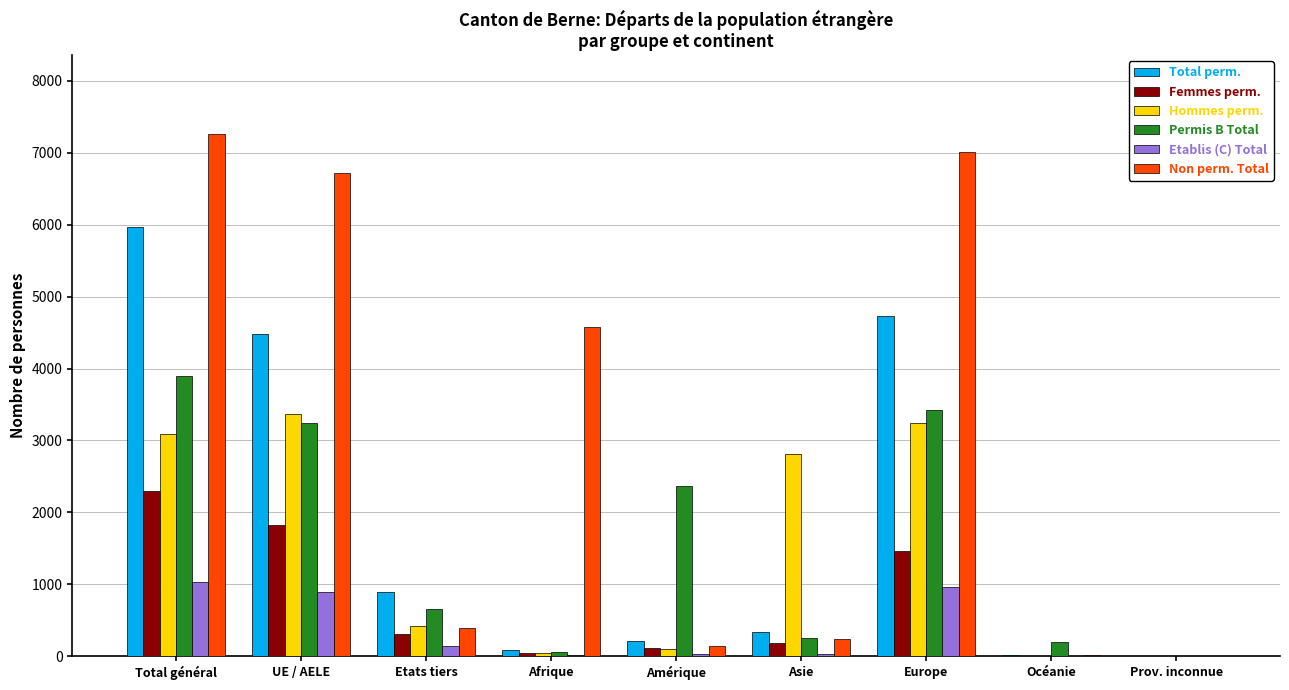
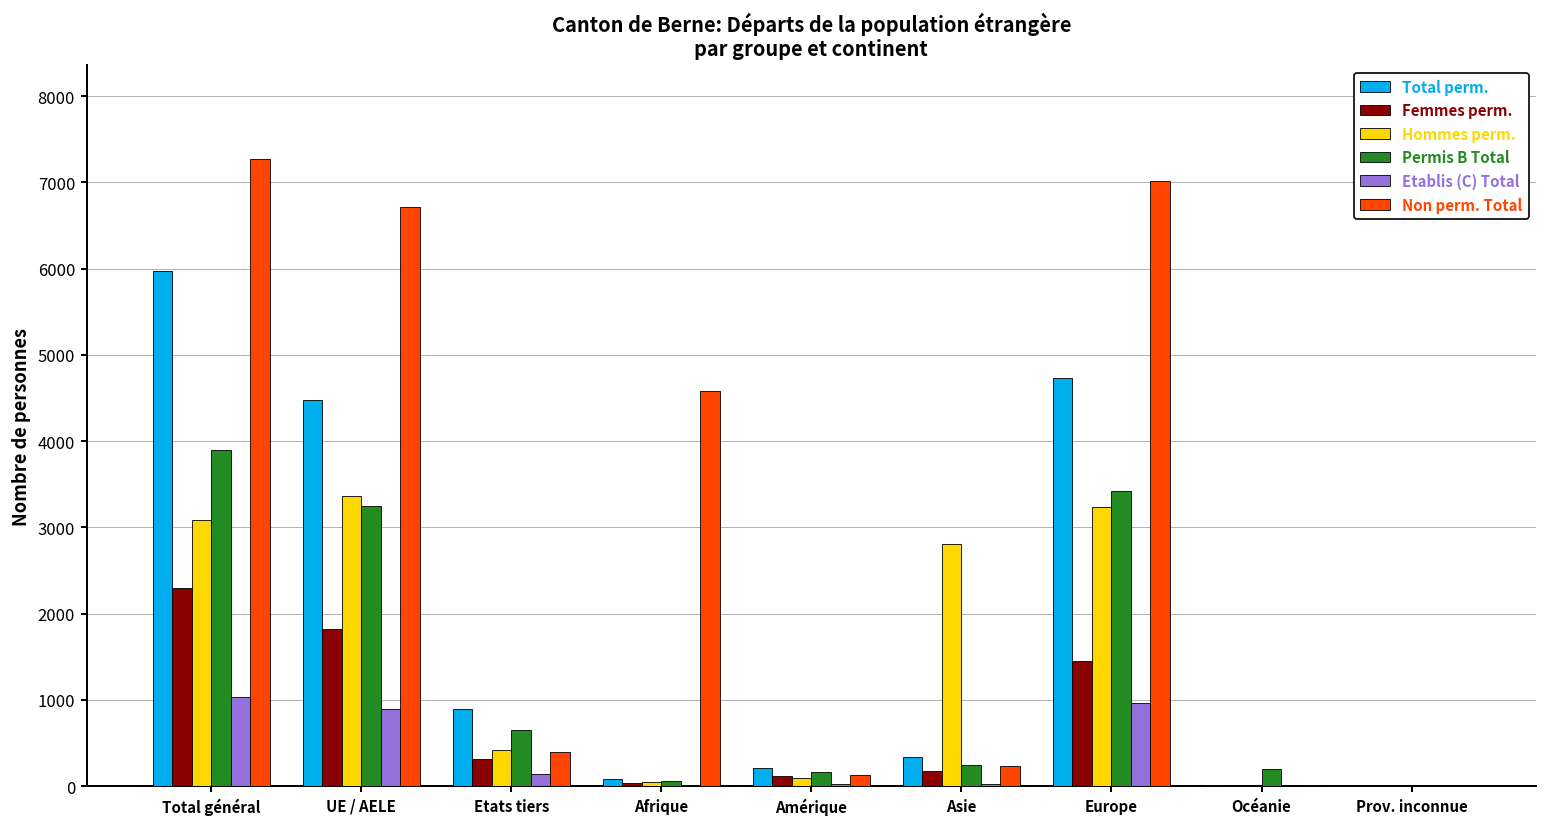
  {
    "Total perm.": {
      "Total général": 6000,
      "UE / AELE": 4500,
      "Etats tiers": 900,
      "Afrique": 100,
      "Amérique": 200,
      "Asie": 300,
      "Europe": 4700
    },
    "Femmes perm.": {
      "Total général": 2300,
      "UE / AELE": 1800,
      "Etats tiers": 300,
      "Afrique": 0,
      "Amérique": 100,
      "Asie": 200,
      "Europe": 1500
    },
    "Hommes perm.": {
      "Total général": 3100,
      "UE / AELE": 3400,
      "Etats tiers": 400,
      "Afrique": 0,
      "Amérique": 100,
      "Asie": 2800,
      "Europe": 3200,
      "Prov. inconnue": 0
    },
    "Permis B Total": {
      "Total général": 3900,
      "UE / AELE": 3200,
      "Etats tiers": 700,
      "Afrique": 100,
-     "Amérique": 2400,
+     "Amérique": 200,
      "Asie": 300,
      "Europe": 3400,
      "Océanie": 200
    },
    "Etablis (C) Total": {
      "Total général": 1000,
      "UE / AELE": 900,
      "Etats tiers": 100,
      "Europe": 1000,
      "Prov. inconnue": 0
    },
    "Non perm. Total": {
      "Total général": 7300,
      "UE / AELE": 6700,
      "Etats tiers": 400,
      "Afrique": 4600,
      "Amérique": 100,
      "Asie": 200,
      "Europe": 7000,
      "Prov. inconnue": 0
    }
  }
